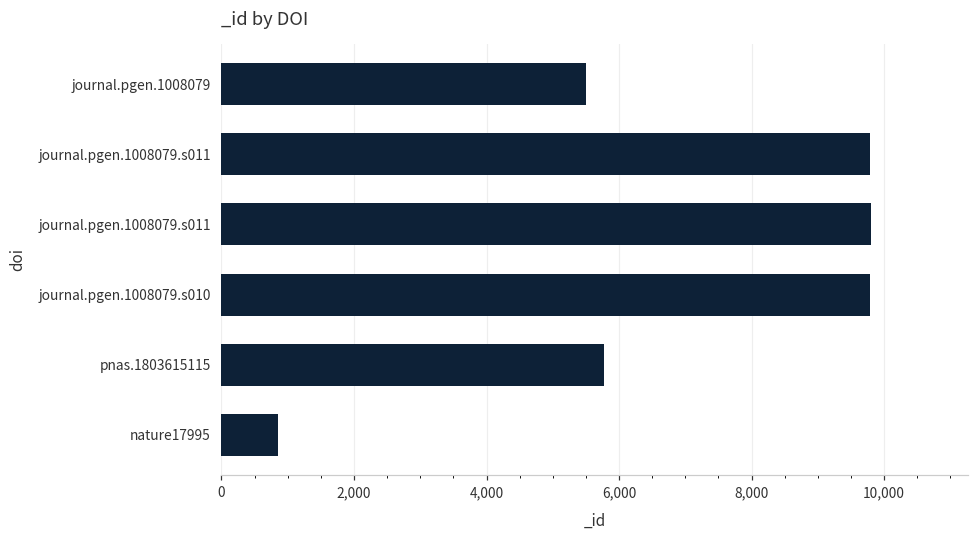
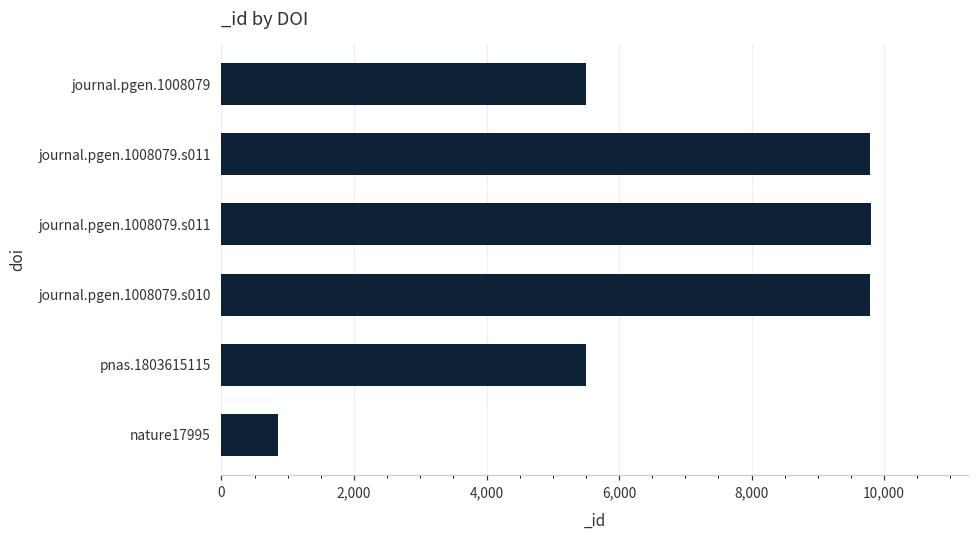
  {
    "journal.pgen.1008079": "5,500",
    "journal.pgen.1008079.s010": "9,800",
-   "pnas.1803615115": "5,800",
+   "pnas.1803615115": "5,500",
    "nature17995": "900"
  }
